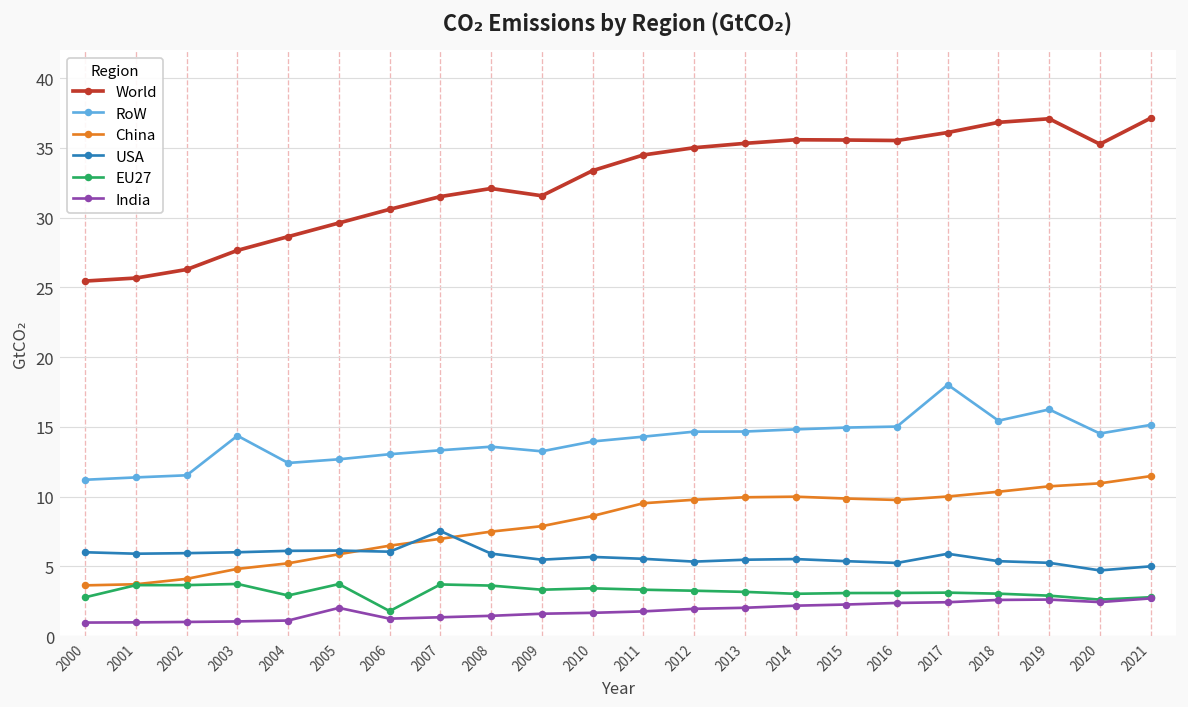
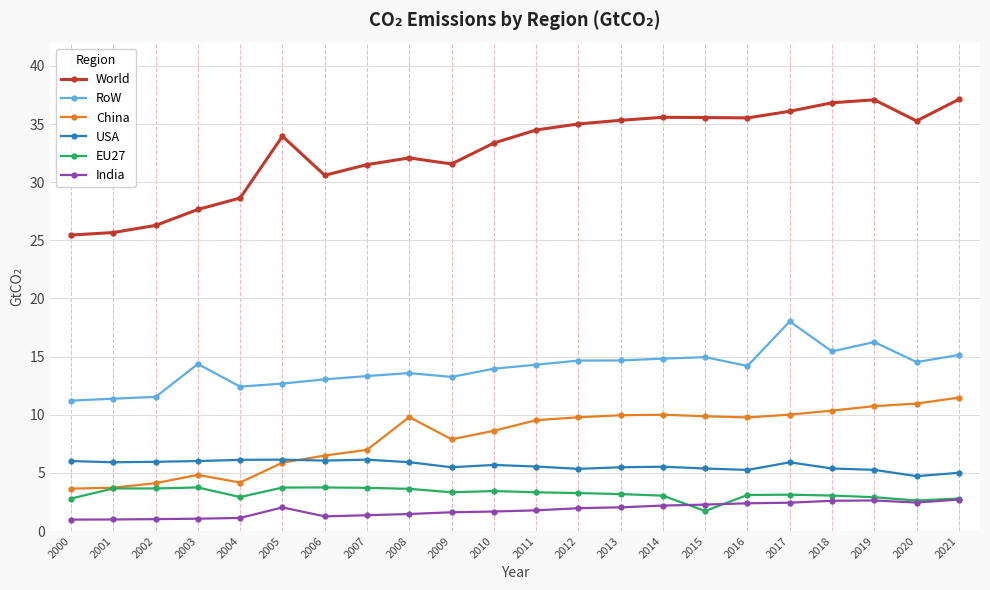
  {
    "World": {
      "2000": 25.5,
      "2001": 25.7,
      "2002": 26.3,
      "2003": 27.7,
      "2004": 28.6,
-     "2005": 29.6,
+     "2005": 34.0,
      "2006": 30.6,
      "2007": 31.5,
      "2008": 32.1,
      "2009": 31.6,
      "2010": 33.4,
      "2011": 34.5,
      "2012": 35.0,
      "2013": 35.3,
      "2014": 35.6,
      "2015": 35.6,
      "2016": 35.5,
      "2017": 36.1,
      "2018": 36.8,
      "2019": 37.1,
      "2020": 35.3,
      "2021": 37.1
    },
    "RoW": {
      "2000": 11.2,
      "2001": 11.4,
      "2002": 11.5,
      "2003": 14.4,
      "2004": 12.4,
      "2005": 12.7,
      "2006": 13.0,
      "2007": 13.3,
      "2008": 13.6,
      "2009": 13.3,
      "2010": 14.0,
      "2011": 14.3,
      "2012": 14.7,
      "2013": 14.7,
      "2014": 14.8,
      "2015": 15.0,
-     "2016": 15.0,
+     "2016": 14.2,
      "2017": 18.0,
      "2018": 15.4,
      "2019": 16.3,
      "2020": 14.5,
      "2021": 15.1
    },
    "China": {
      "2000": 3.6,
      "2002": 4.1,
      "2003": 4.8,
-     "2004": 5.2,
+     "2004": 4.2,
      "2005": 5.9,
      "2006": 6.5,
      "2007": 7.0,
-     "2008": 7.5,
+     "2008": 9.8,
      "2009": 7.9,
      "2010": 8.6,
      "2011": 9.5,
      "2012": 9.8,
      "2013": 10.0,
      "2014": 10.0,
      "2015": 9.9,
      "2016": 9.8,
      "2017": 10.0,
      "2018": 10.4,
      "2019": 10.7,
      "2020": 11.0,
      "2021": 11.5
    },
    "USA": {
      "2000": 6.0,
      "2001": 5.9,
      "2002": 6.0,
      "2003": 6.0,
      "2004": 6.1,
      "2005": 6.1,
      "2006": 6.1,
-     "2007": 7.5,
+     "2007": 6.1,
      "2008": 5.9,
      "2009": 5.5,
      "2010": 5.7,
      "2011": 5.5,
      "2012": 5.3,
      "2013": 5.5,
      "2014": 5.5,
      "2015": 5.4,
      "2016": 5.3,
      "2017": 5.9,
      "2018": 5.4,
      "2019": 5.3,
      "2020": 4.7,
      "2021": 5.0
    },
    "EU27": {
      "2000": 2.8,
      "2002": 3.7,
      "2003": 3.7,
      "2004": 2.9,
      "2005": 3.7,
-     "2006": 1.8,
+     "2006": 3.7,
      "2007": 3.7,
      "2008": 3.6,
      "2009": 3.3,
      "2010": 3.4,
      "2011": 3.3,
      "2012": 3.3,
      "2013": 3.2,
      "2014": 3.0,
-     "2015": 3.1,
+     "2015": 1.7,
      "2016": 3.1,
      "2017": 3.1,
      "2018": 3.0,
      "2019": 2.9
    },
    "India": {
      "2000": 1.0,
      "2001": 1.0,
      "2002": 1.0,
      "2003": 1.1,
      "2004": 1.1,
      "2005": 2.0,
      "2006": 1.3,
      "2007": 1.4,
      "2008": 1.5,
      "2009": 1.6,
      "2010": 1.7,
      "2011": 1.8,
      "2012": 2.0,
      "2013": 2.0,
      "2014": 2.2,
      "2015": 2.3,
      "2016": 2.4,
      "2017": 2.4,
      "2018": 2.6,
      "2019": 2.6
    }
  }
